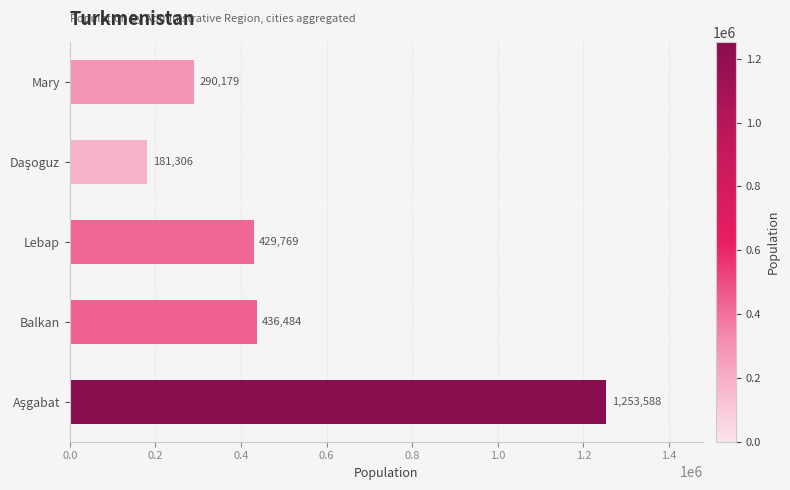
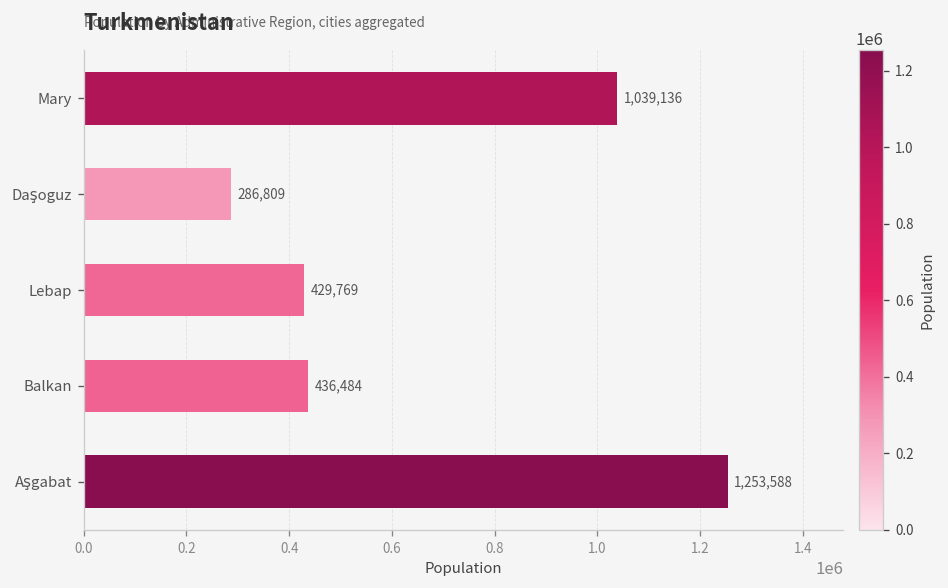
  {
-   "Mary": "290,179",
-   "Daşoguz": "181,306",
+   "Mary": "1,039,136",
+   "Daşoguz": "286,809",
    "Lebap": "429,769",
    "Balkan": "436,484",
    "Aşgabat": "1,253,588"
  }
